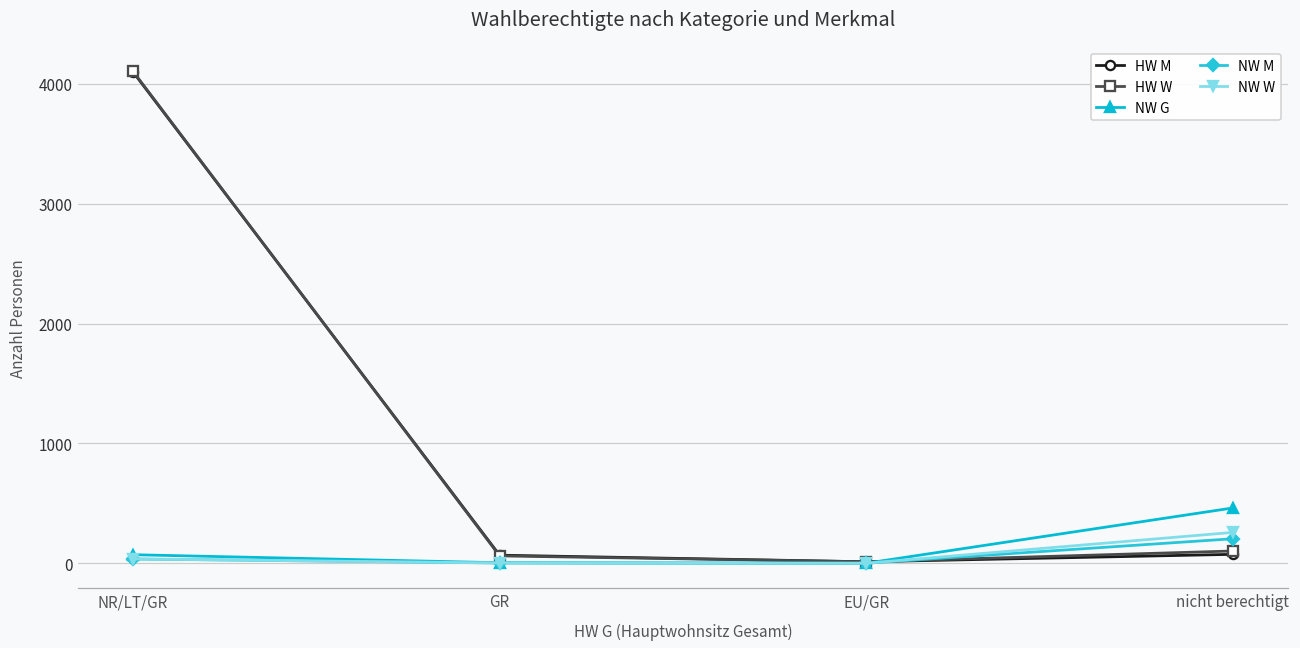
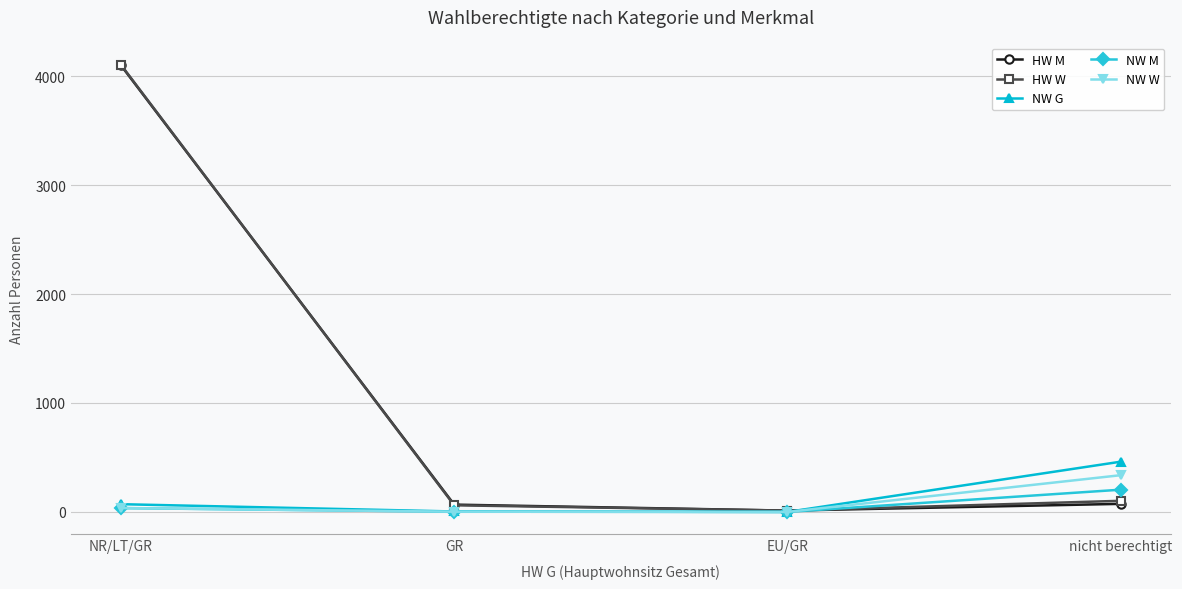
  {
    "HW M": {
      "nicht berechtigt": 70
    },
    "HW W": {
      "nicht berechtigt": 100
    },
    "NW W": {
-     "nicht berechtigt": 260
+     "nicht berechtigt": 340
    }
  }
